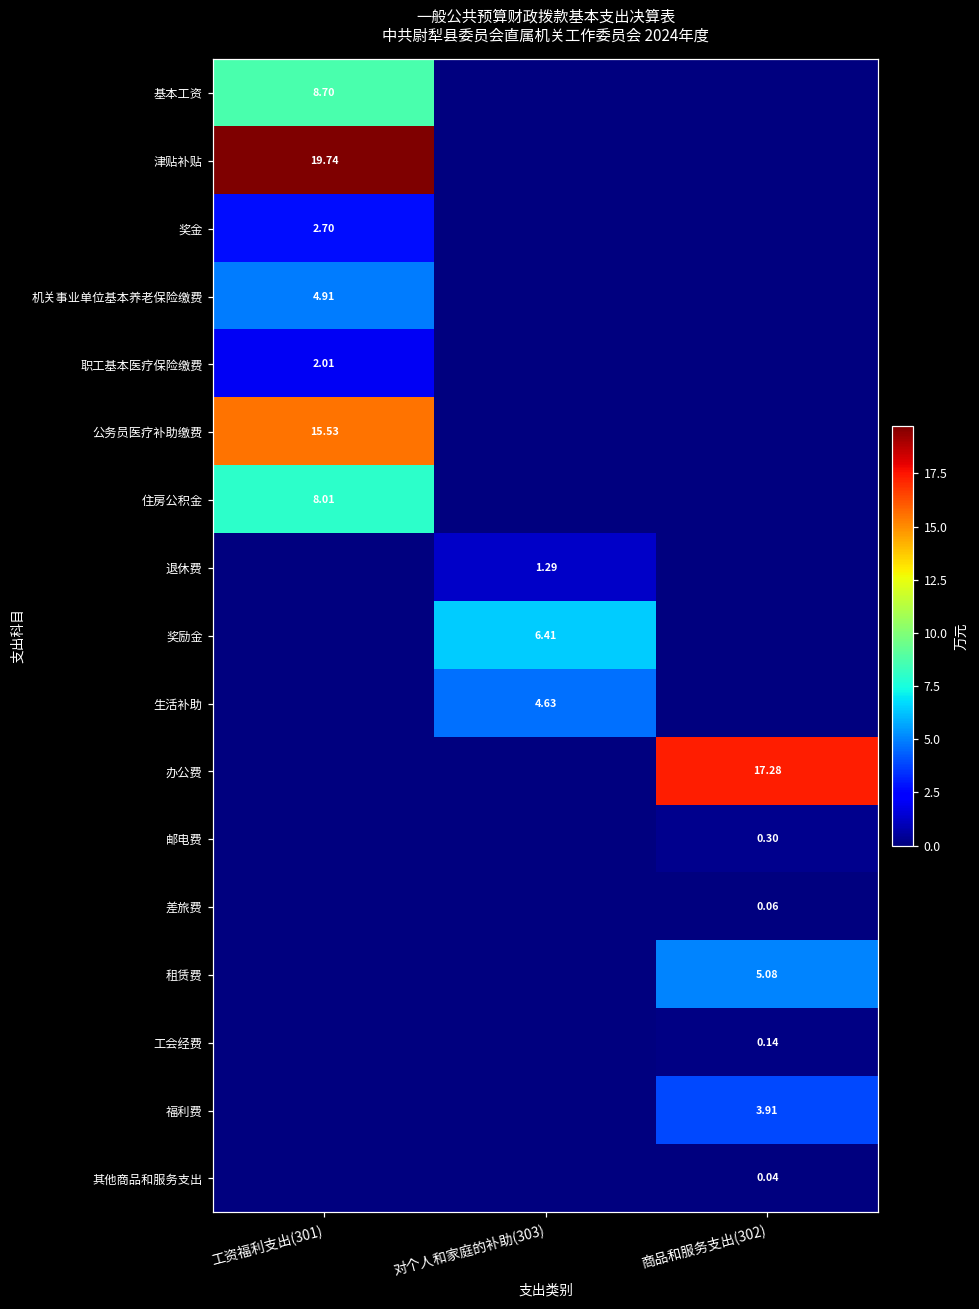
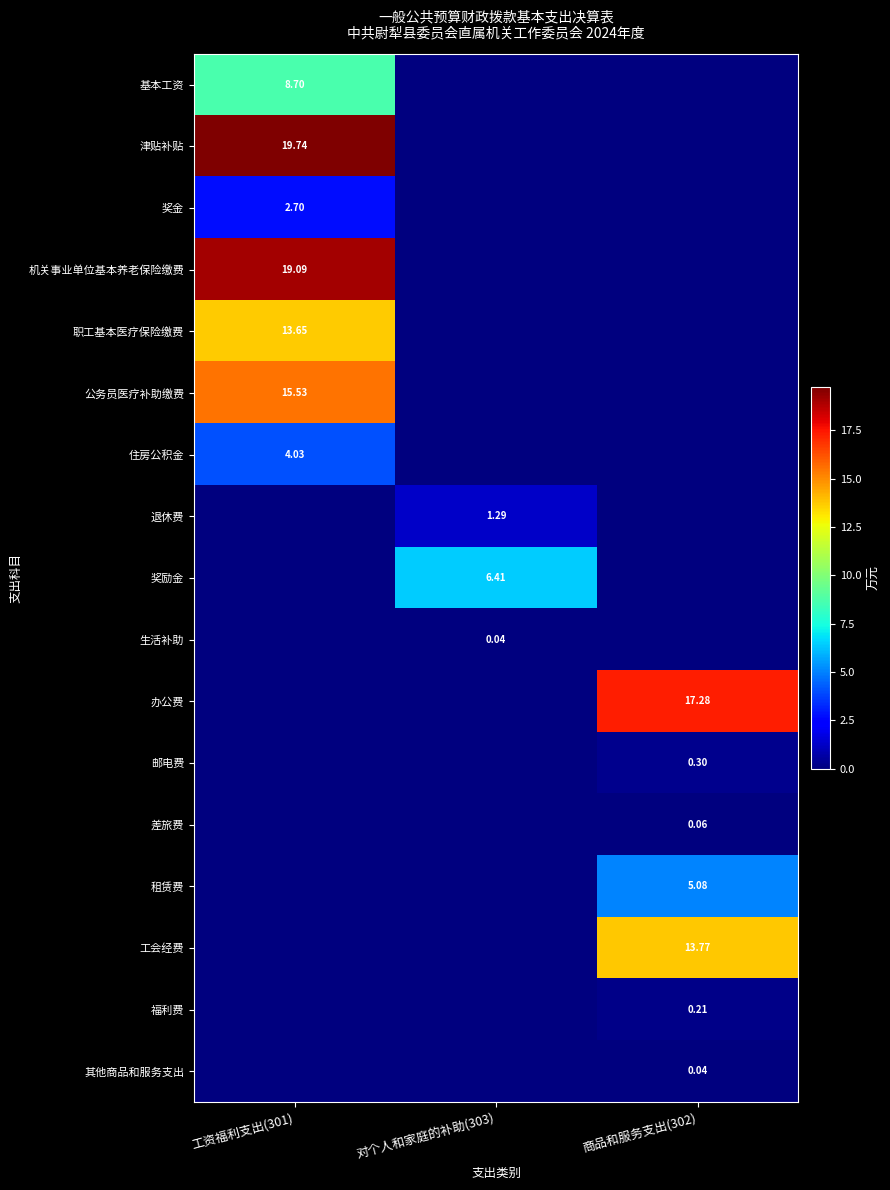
  {
    "基本工资": {
      "工资福利支出(301)": 8.70
    },
    "津贴补贴": {
      "工资福利支出(301)": 19.74
    },
    "奖金": {
      "工资福利支出(301)": 2.70
    },
    "机关事业单位基本养老保险缴费": {
-     "工资福利支出(301)": 4.91
+     "工资福利支出(301)": 19.09
    },
    "职工基本医疗保险缴费": {
-     "工资福利支出(301)": 2.01
+     "工资福利支出(301)": 13.65
    },
    "公务员医疗补助缴费": {
      "工资福利支出(301)": 15.53
    },
    "住房公积金": {
-     "工资福利支出(301)": 8.01
+     "工资福利支出(301)": 4.03
    },
    "退休费": {
      "对个人和家庭的补助(303)": 1.29
    },
    "奖励金": {
      "对个人和家庭的补助(303)": 6.41
    },
    "生活补助": {
-     "对个人和家庭的补助(303)": 4.63
+     "对个人和家庭的补助(303)": 0.04
    },
    "办公费": {
      "商品和服务支出(302)": 17.28
    },
    "邮电费": {
      "商品和服务支出(302)": 0.30
    },
    "差旅费": {
      "商品和服务支出(302)": 0.06
    },
    "租赁费": {
      "商品和服务支出(302)": 5.08
    },
    "工会经费": {
-     "商品和服务支出(302)": 0.14
+     "商品和服务支出(302)": 13.77
    },
    "福利费": {
-     "商品和服务支出(302)": 3.91
+     "商品和服务支出(302)": 0.21
    },
    "其他商品和服务支出": {
      "商品和服务支出(302)": 0.04
    }
  }
